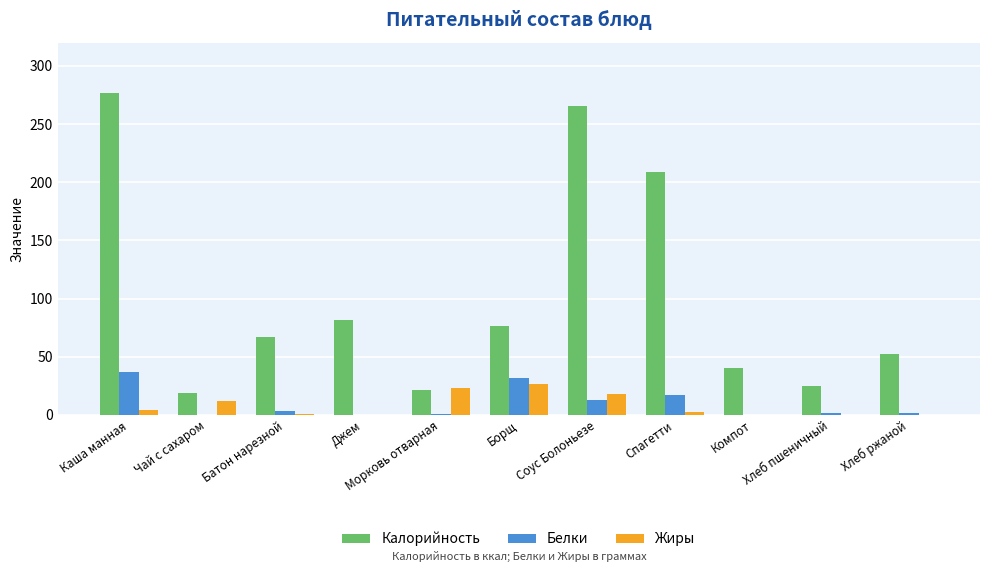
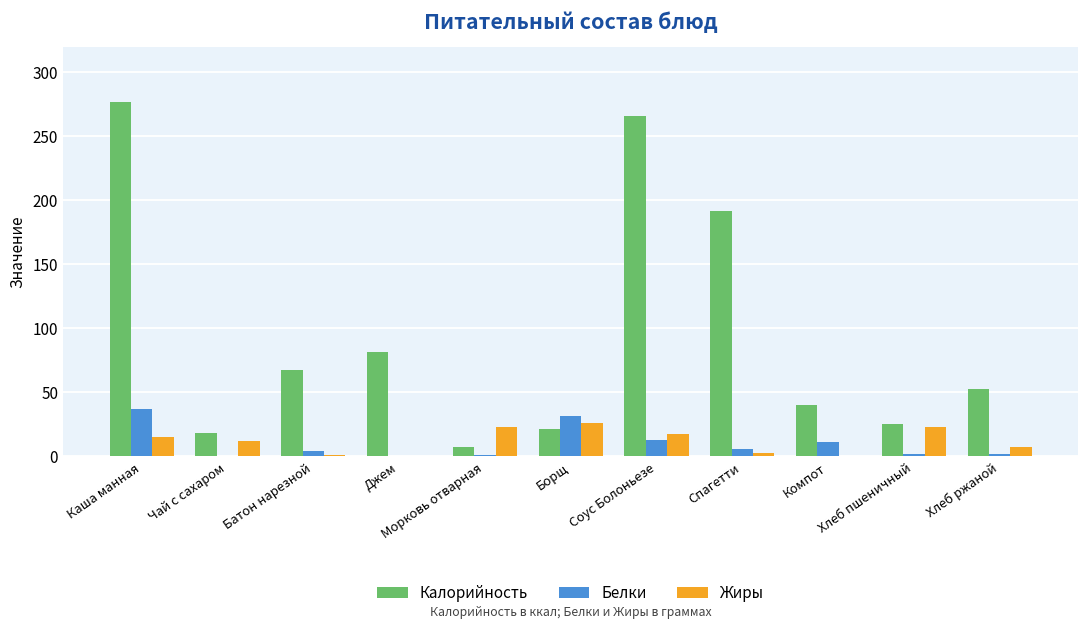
  {
    "Калорийность": {
      "Каша манная": 276,
      "Чай с сахаром": 19,
      "Батон нарезной": 67,
      "Джем": 82,
-     "Морковь отварная": 21,
-     "Борщ": 76,
+     "Морковь отварная": 7,
+     "Борщ": 21,
      "Соус Болоньезе": 266,
-     "Спагетти": 209,
+     "Спагетти": 191,
      "Компот": 40,
      "Хлеб пшеничный": 25,
      "Хлеб ржаной": 52
    },
    "Белки": {
      "Каша манная": 37,
      "Батон нарезной": 4,
      "Джем": 0,
      "Борщ": 32,
      "Соус Болоньезе": 13,
-     "Спагетти": 17,
-     "Компот": 0
+     "Спагетти": 6,
+     "Компот": 11
    },
    "Жиры": {
-     "Каша манная": 5,
+     "Каша манная": 15,
      "Чай с сахаром": 12,
      "Джем": 0,
      "Морковь отварная": 23,
      "Борщ": 26,
      "Соус Болоньезе": 18,
      "Спагетти": 3,
      "Компот": 0,
-     "Хлеб пшеничный": 0,
-     "Хлеб ржаной": 0
+     "Хлеб пшеничный": 23,
+     "Хлеб ржаной": 7
    }
  }
